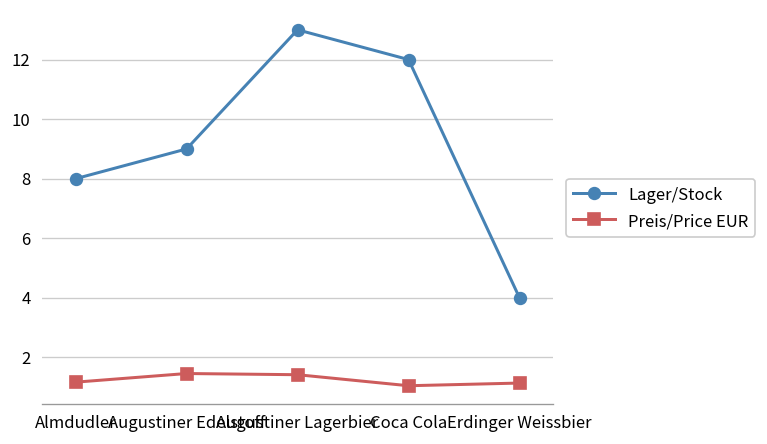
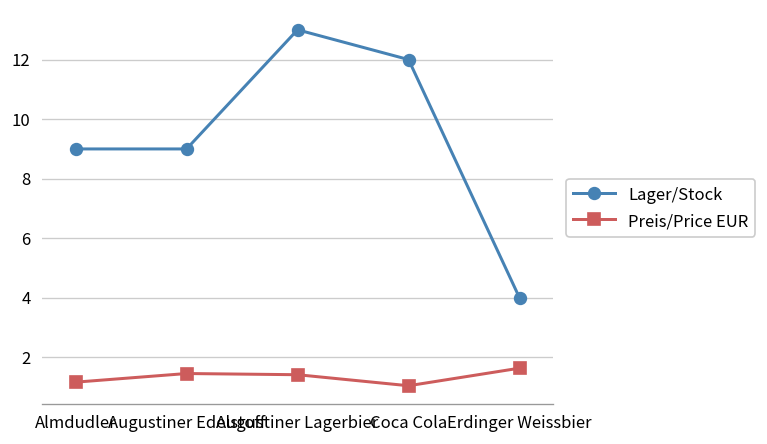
  {
    "Lager/Stock": {
-     "Almdudler": 8,
+     "Almdudler": 9,
      "Coca Cola": 12,
      "Erdinger Weissbier": 4
    },
    "Preis/Price EUR": {
      "Almdudler": 1.2,
      "Coca Cola": 1.1,
-     "Erdinger Weissbier": 1.1
+     "Erdinger Weissbier": 1.6
    }
  }
